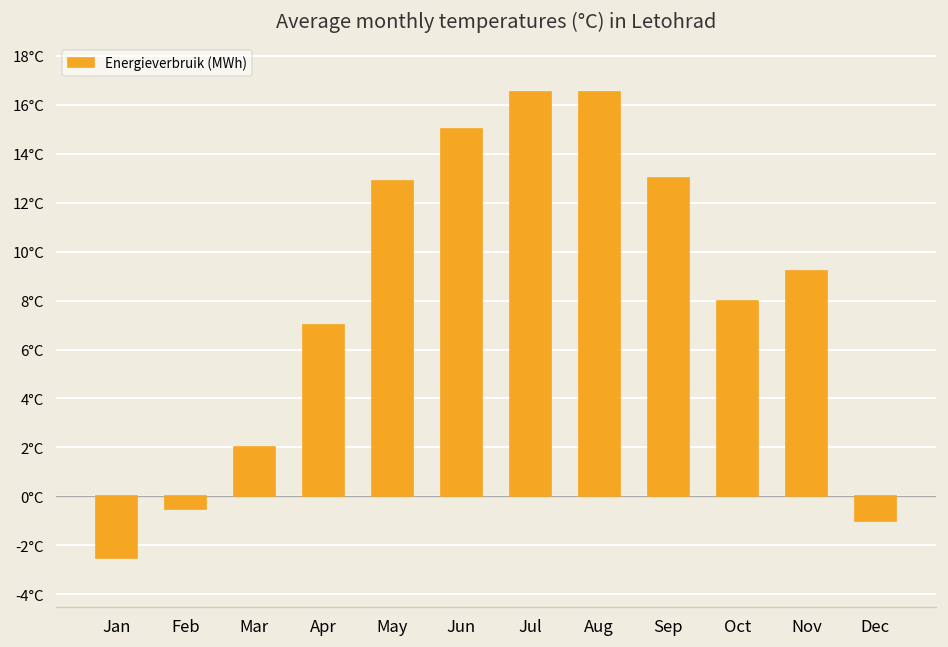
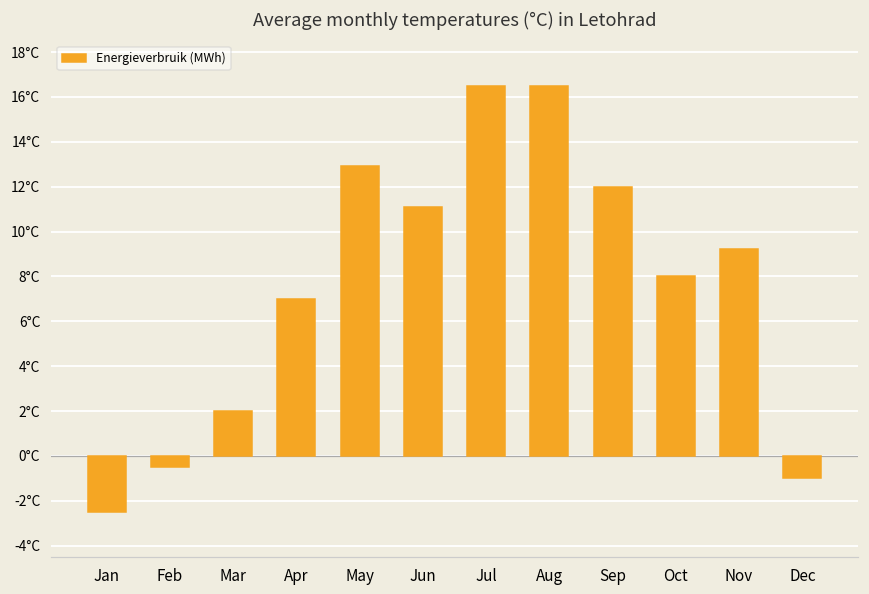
  {
    "Jan": "-2.5°C",
    "Feb": "-0.5°C",
    "Mar": "2.0°C",
    "Apr": "7.0°C",
    "May": "12.9°C",
-   "Jun": "15.0°C",
+   "Jun": "11.1°C",
    "Jul": "16.5°C",
    "Aug": "16.5°C",
-   "Sep": "13°C",
+   "Sep": "12°C",
    "Oct": "8.0°C",
    "Nov": "9.2°C",
    "Dec": "-1.0°C"
  }
